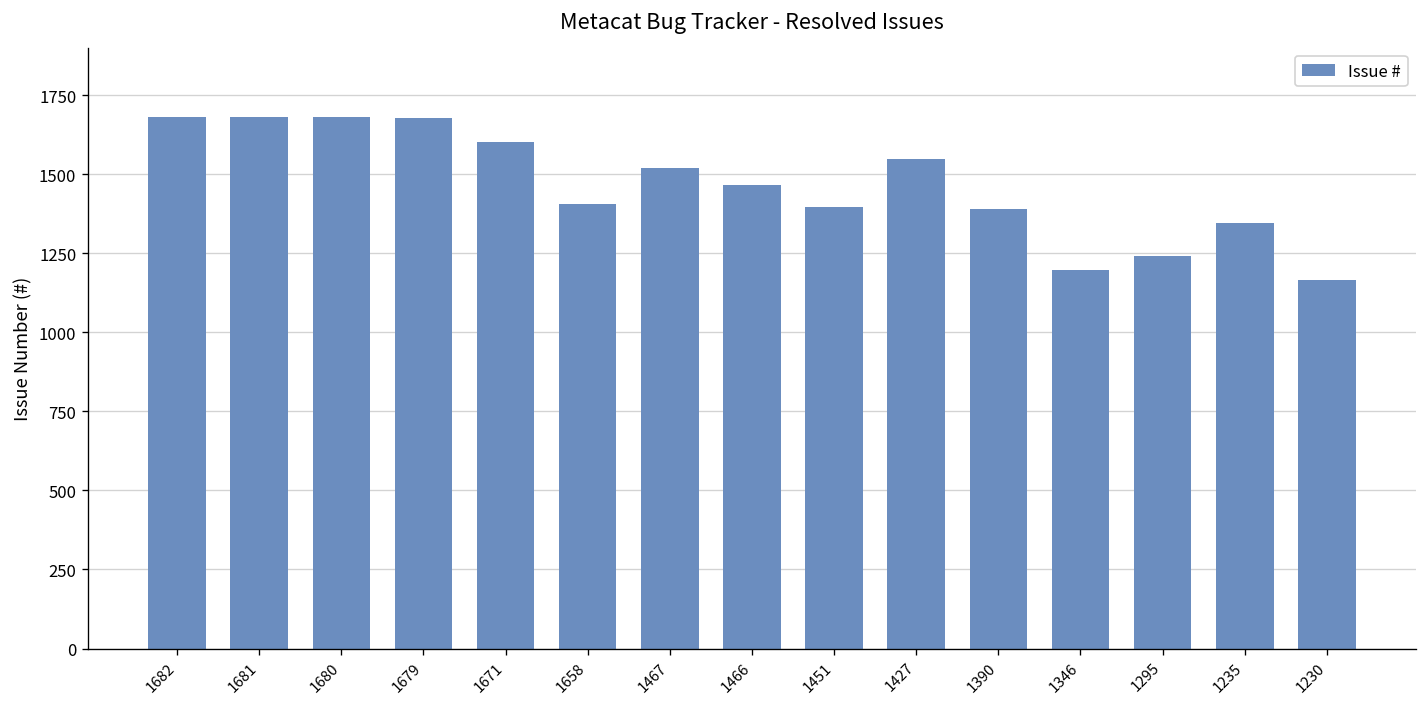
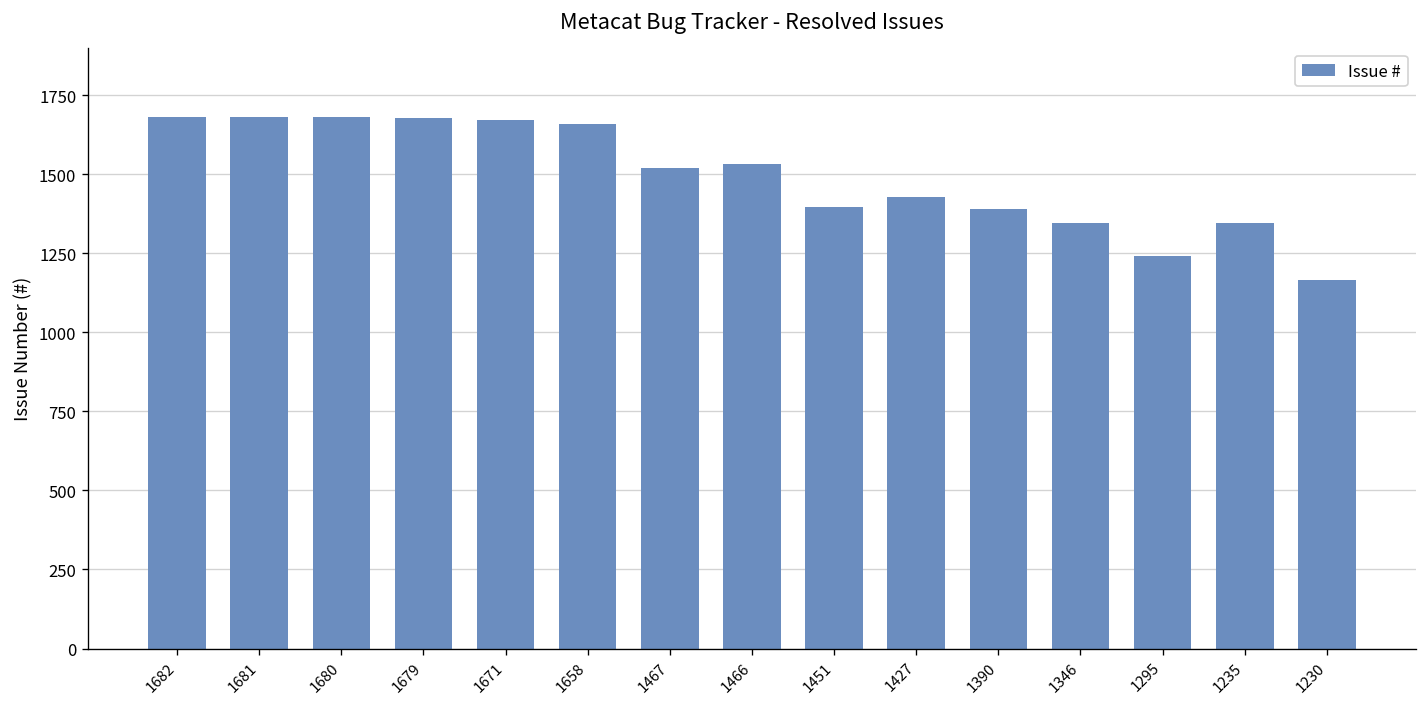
  {
    "1682": 1680,
    "1681": 1680,
    "1680": 1680,
    "1679": 1680,
-   "1671": 1600,
-   "1658": 1410,
+   "1671": 1670,
+   "1658": 1660,
    "1467": 1520,
-   "1466": 1470,
+   "1466": 1530,
    "1451": 1400,
-   "1427": 1550,
+   "1427": 1430,
    "1390": 1390,
-   "1346": 1200,
+   "1346": 1350,
    "1295": 1240,
    "1235": 1350,
    "1230": 1170
  }
